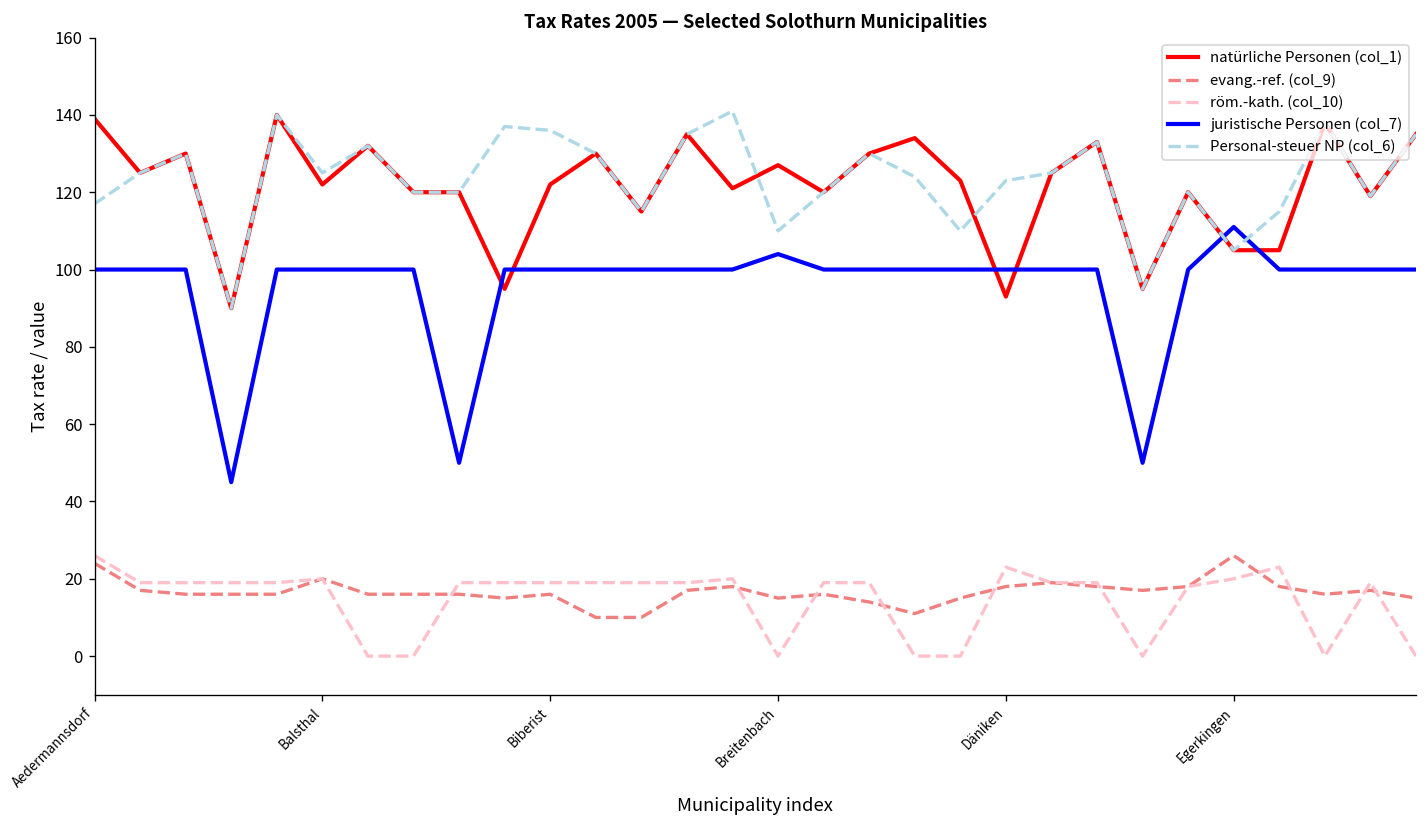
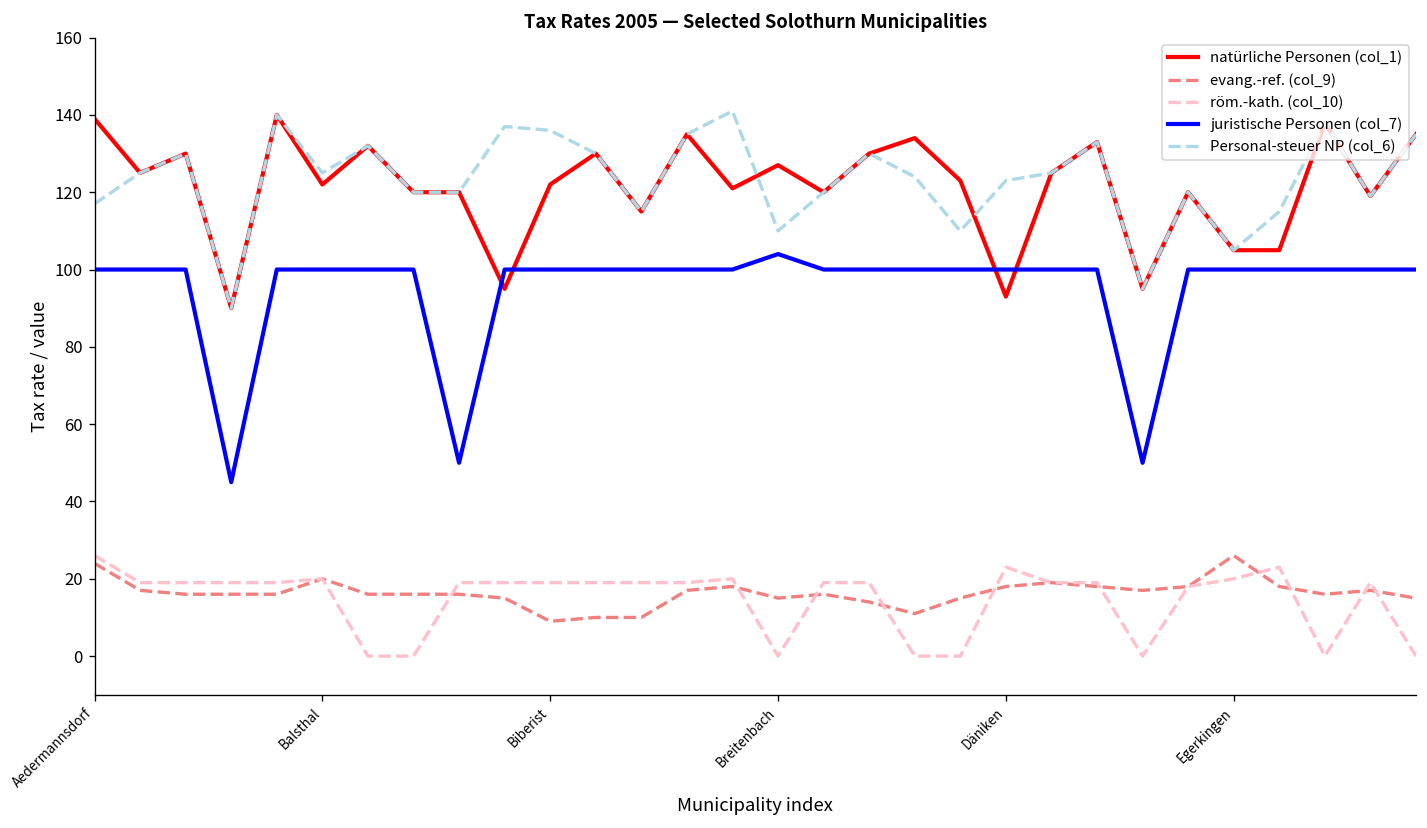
  {
    "natürliche Personen (col_1)": {
      "Aedermannsdorf": 139,
      "Balsthal": 122,
      "Biberist": 122,
      "Breitenbach": 127,
      "Däniken": 93
    },
    "evang.-ref. (col_9)": {
      "Aedermannsdorf": 24,
-     "Biberist": 16,
+     "Biberist": 9,
      "Breitenbach": 15,
      "Däniken": 18,
      "Egerkingen": 26
    },
    "röm.-kath. (col_10)": {
      "Aedermannsdorf": 26,
      "Biberist": 19,
      "Breitenbach": 0,
      "Däniken": 23,
      "Egerkingen": 20
    },
    "juristische Personen (col_7)": {
      "Aedermannsdorf": 100,
      "Balsthal": 100,
      "Biberist": 100,
      "Breitenbach": 104,
      "Däniken": 100,
-     "Egerkingen": 111
+     "Egerkingen": 100
    },
    "Personal-steuer NP (col_6)": {
      "Aedermannsdorf": 117,
      "Balsthal": 125,
      "Biberist": 136,
      "Breitenbach": 110,
      "Däniken": 123
    }
  }
